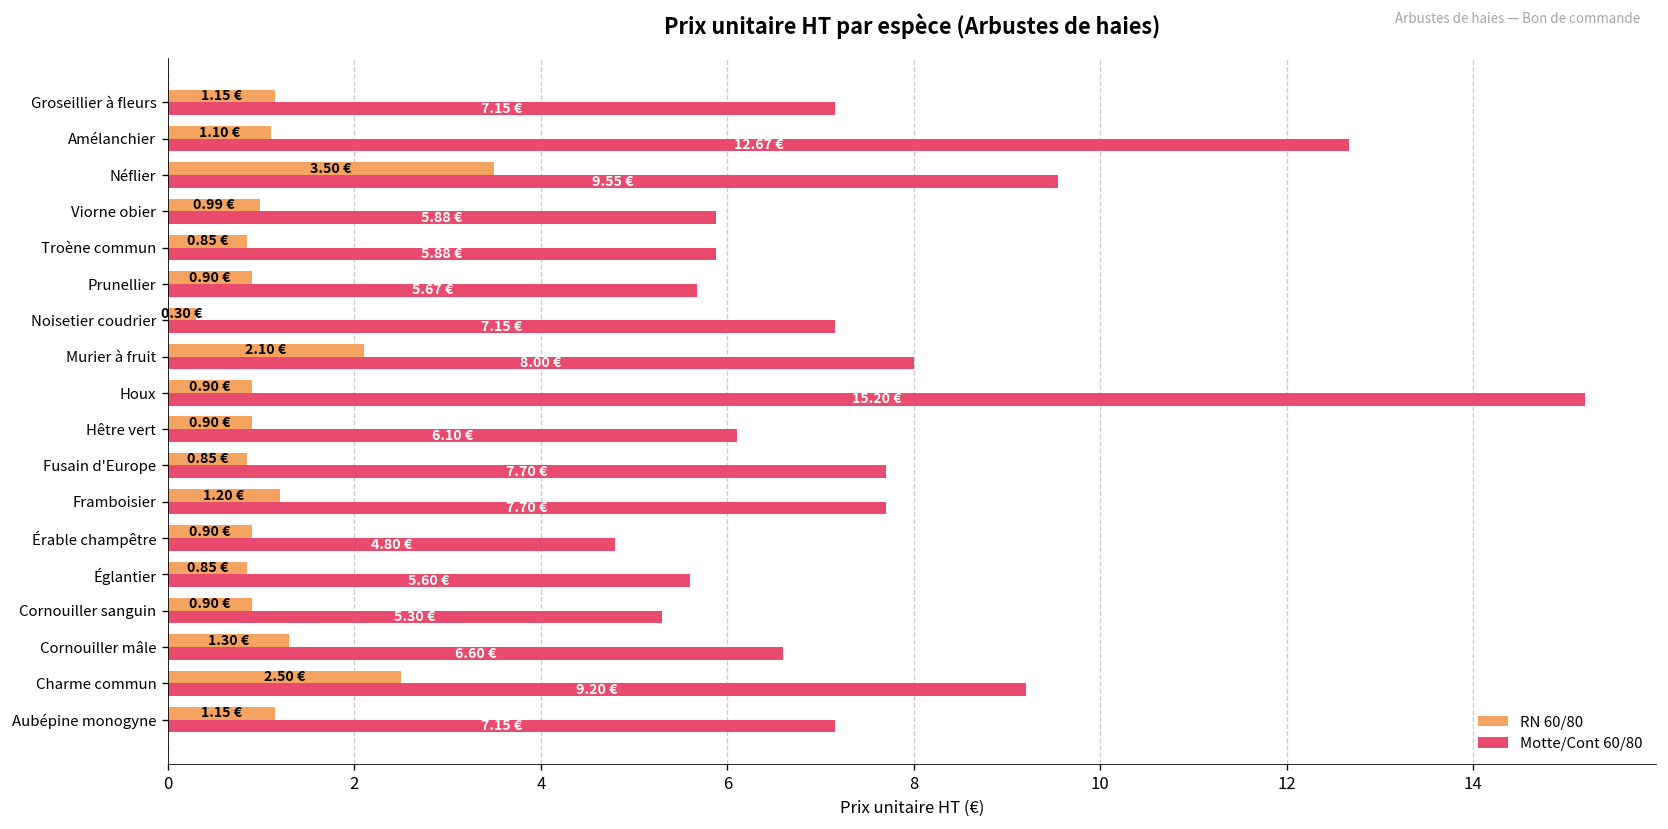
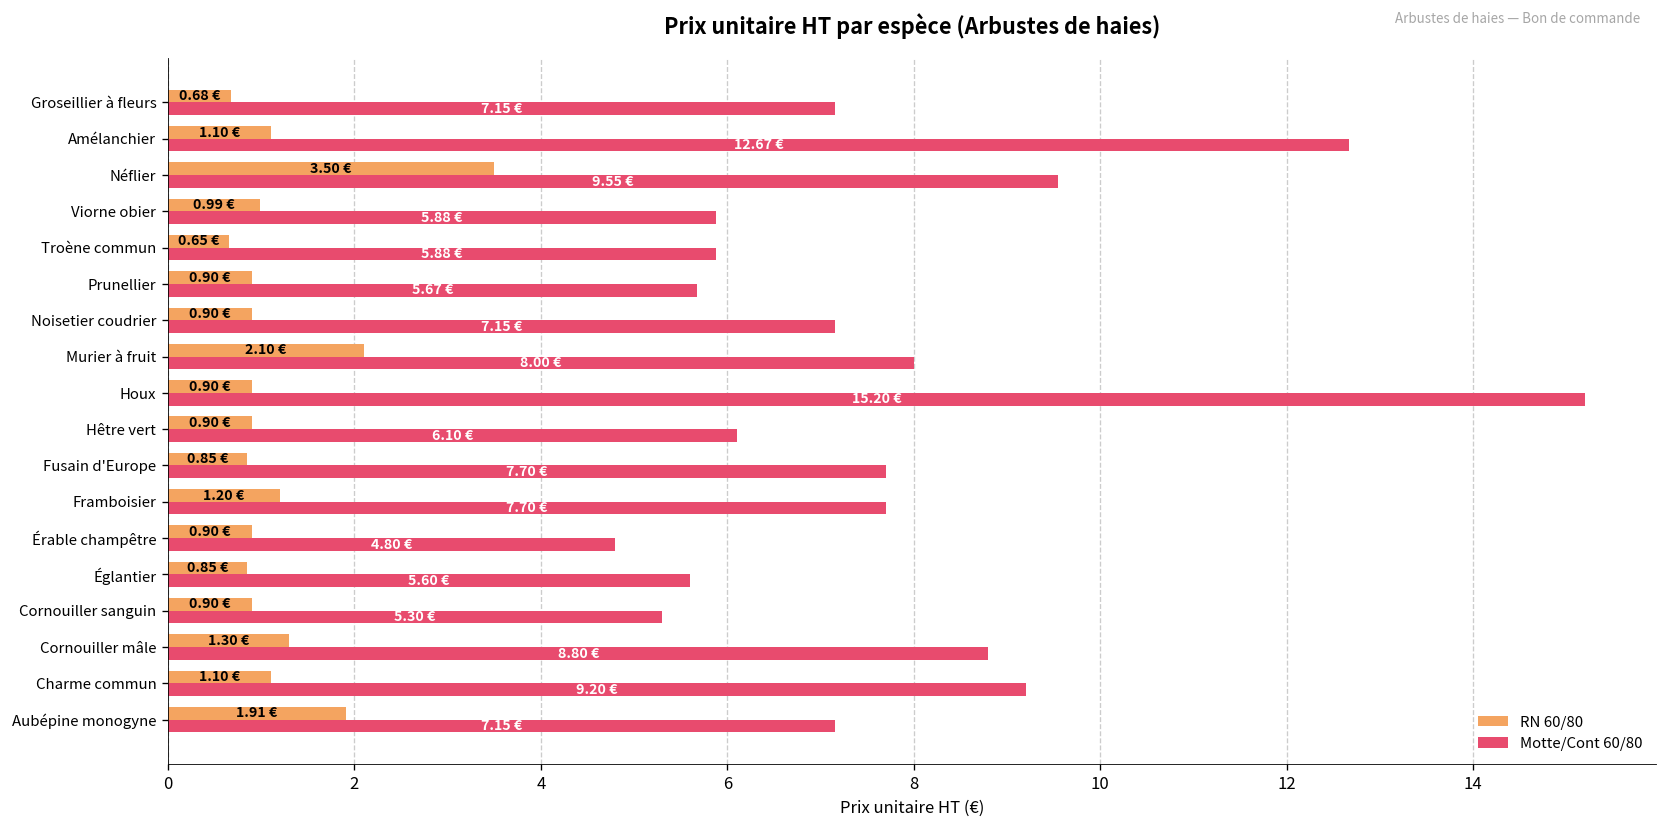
  {
    "RN 60/80": {
-     "Groseillier à fleurs": 1.15,
+     "Groseillier à fleurs": 0.68,
      "Amélanchier": 1.10,
      "Néflier": 3.50,
      "Viorne obier": 0.99,
-     "Troène commun": 0.85,
+     "Troène commun": 0.65,
      "Prunellier": 0.90,
-     "Noisetier coudrier": 0.30,
+     "Noisetier coudrier": 0.90,
      "Murier à fruit": 2.10,
      "Houx": 0.90,
      "Hêtre vert": 0.90,
      "Fusain d'Europe": 0.85,
      "Framboisier": 1.20,
      "Érable champêtre": 0.90,
      "Églantier": 0.85,
      "Cornouiller sanguin": 0.90,
      "Cornouiller mâle": 1.30,
-     "Charme commun": 2.50,
-     "Aubépine monogyne": 1.15
+     "Charme commun": 1.10,
+     "Aubépine monogyne": 1.91
    },
    "Motte/Cont 60/80": {
      "Groseillier à fleurs": 7.15,
      "Amélanchier": 12.67,
      "Néflier": 9.55,
      "Viorne obier": 5.88,
      "Troène commun": 5.88,
      "Prunellier": 5.67,
      "Noisetier coudrier": 7.15,
      "Murier à fruit": 8.00,
      "Houx": 15.20,
      "Hêtre vert": 6.10,
      "Fusain d'Europe": 7.70,
      "Framboisier": 7.70,
      "Érable champêtre": 4.80,
      "Églantier": 5.60,
      "Cornouiller sanguin": 5.30,
-     "Cornouiller mâle": 6.60,
+     "Cornouiller mâle": 8.80,
      "Charme commun": 9.20,
      "Aubépine monogyne": 7.15
    }
  }
